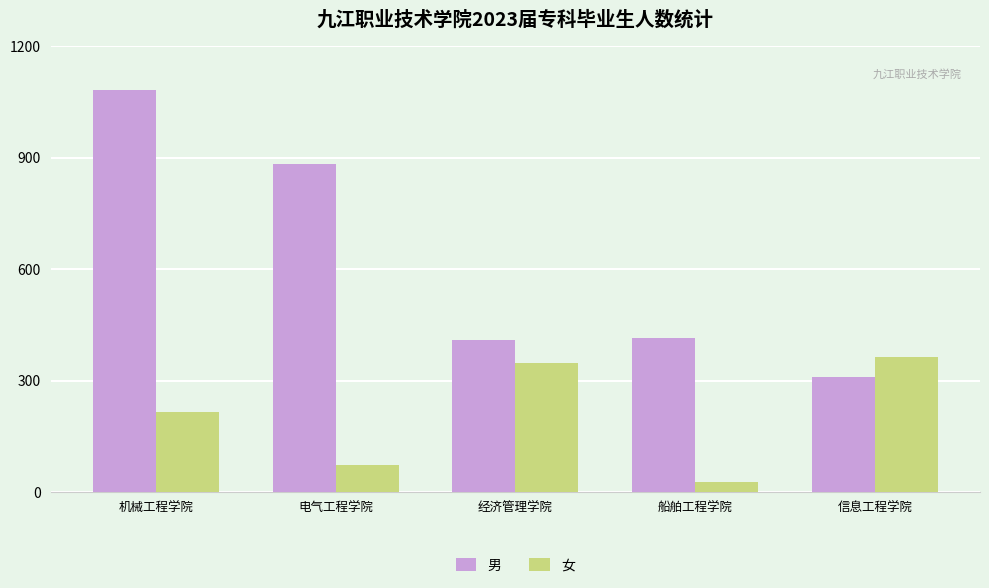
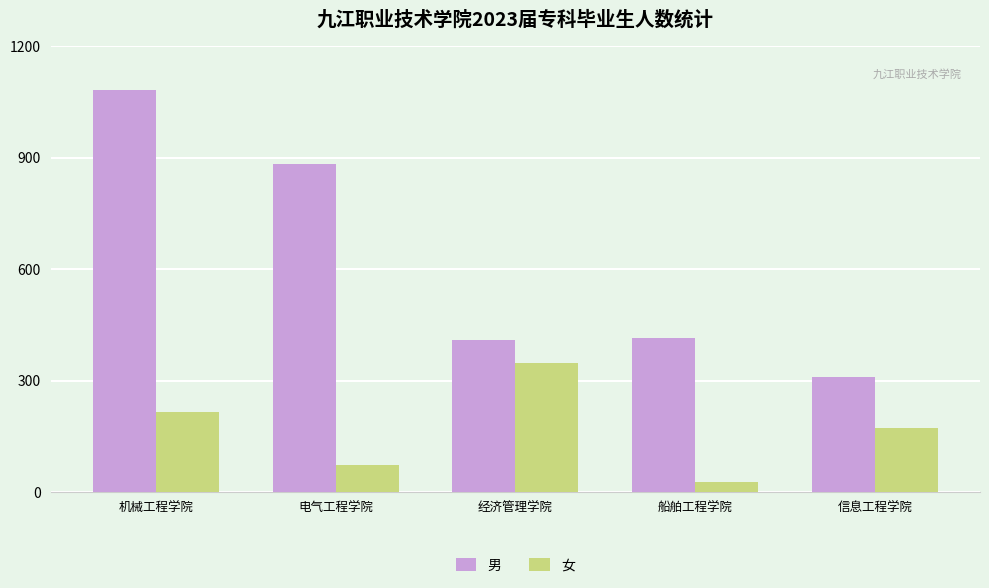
  {
    "男": {
      "机械工程学院": 1080,
      "电气工程学院": 880,
      "经济管理学院": 410,
      "船舶工程学院": 420,
      "信息工程学院": 310
    },
    "女": {
      "机械工程学院": 220,
      "电气工程学院": 80,
      "经济管理学院": 350,
      "船舶工程学院": 30,
-     "信息工程学院": 360
+     "信息工程学院": 170
    }
  }
